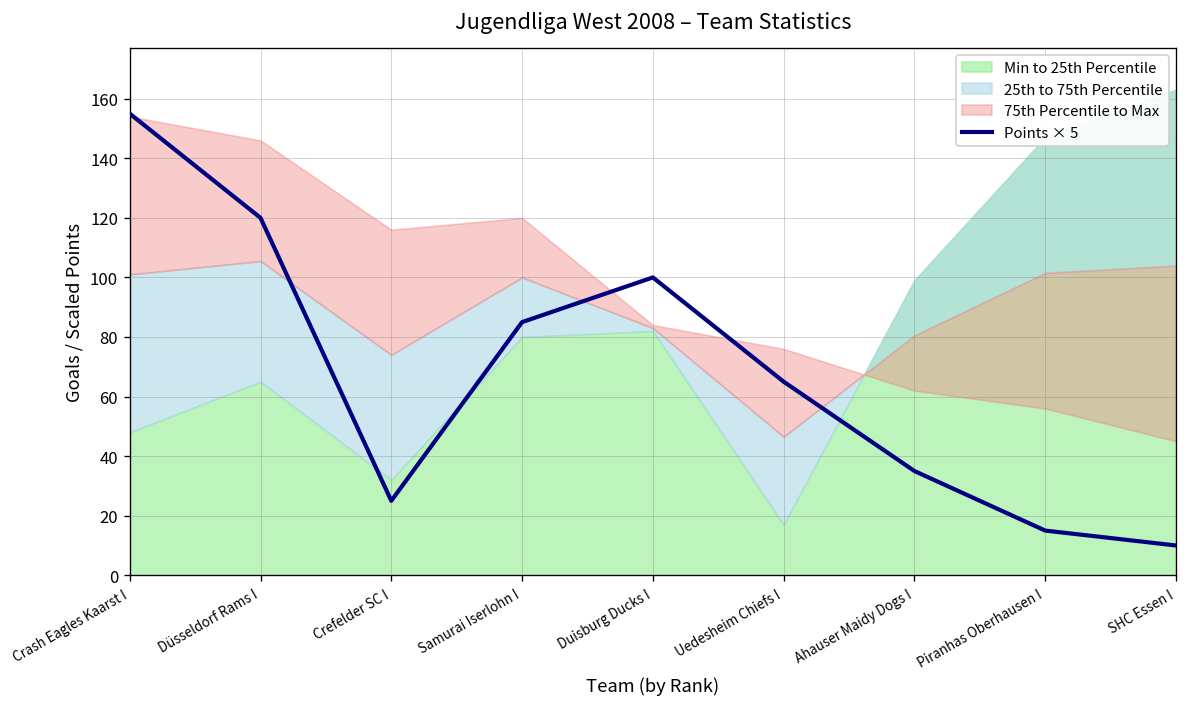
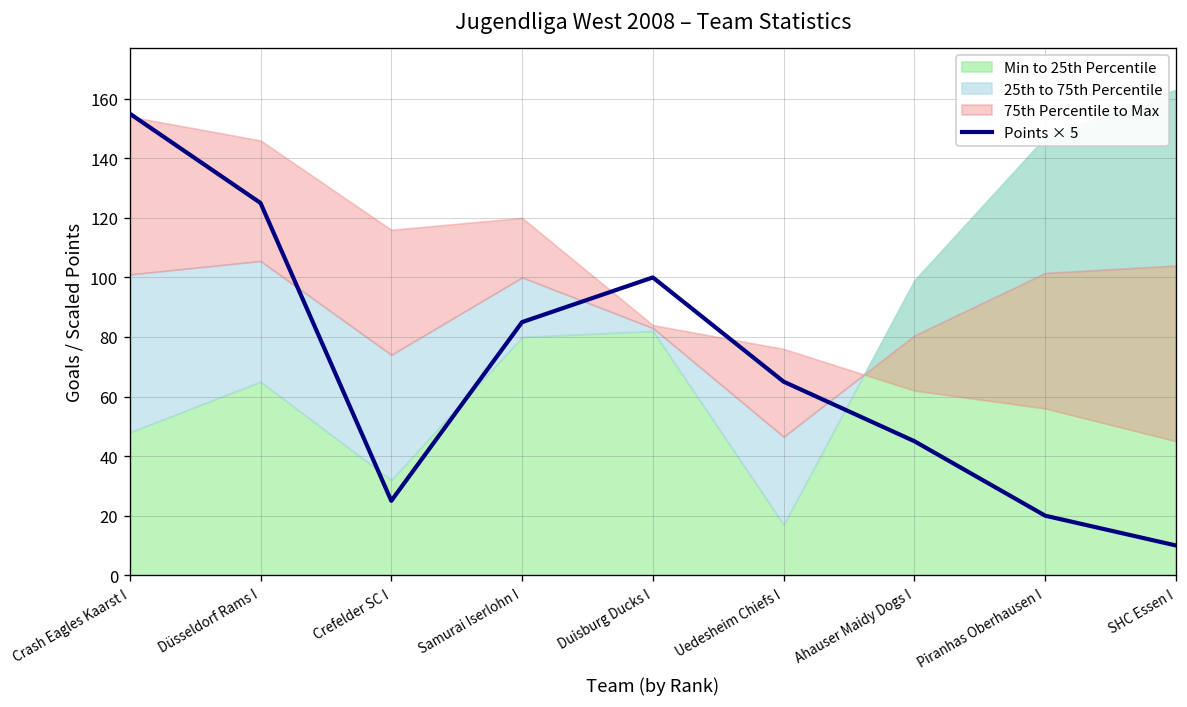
  {
    "Min to 25th Percentile": {
      "Crash Eagles Kaarst I": 48,
      "Düsseldorf Rams I": 65,
      "Crefelder SC I": 32,
      "Samurai Iserlohn I": 80,
      "Uedesheim Chiefs I": 17
    },
    "Points × 5": {
-     "Düsseldorf Rams I": 120,
+     "Düsseldorf Rams I": 125,
      "Crefelder SC I": 25,
      "Samurai Iserlohn I": 85,
      "Duisburg Ducks I": 100,
      "Uedesheim Chiefs I": 65,
-     "Ahauser Maidy Dogs I": 35,
-     "Piranhas Oberhausen I": 15,
+     "Ahauser Maidy Dogs I": 45,
+     "Piranhas Oberhausen I": 20,
      "SHC Essen I": 10
    },
    "25th to 75th Percentile": {
      "Crash Eagles Kaarst I": 53,
      "Düsseldorf Rams I": 41,
      "Crefelder SC I": 42,
      "Samurai Iserlohn I": 20,
      "Uedesheim Chiefs I": 30
    },
    "75th Percentile to Max": {
      "Düsseldorf Rams I": 41,
      "Crefelder SC I": 42,
      "Samurai Iserlohn I": 20,
      "Uedesheim Chiefs I": 30
    }
  }
